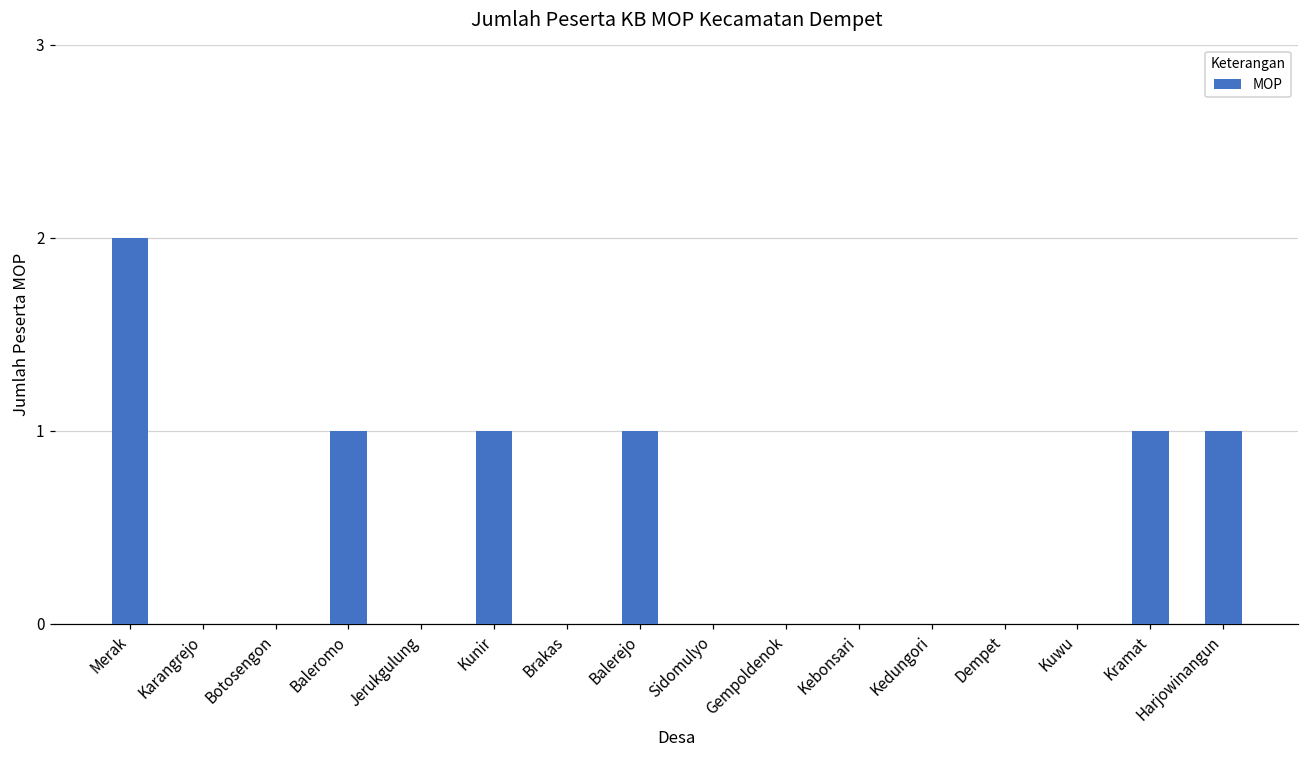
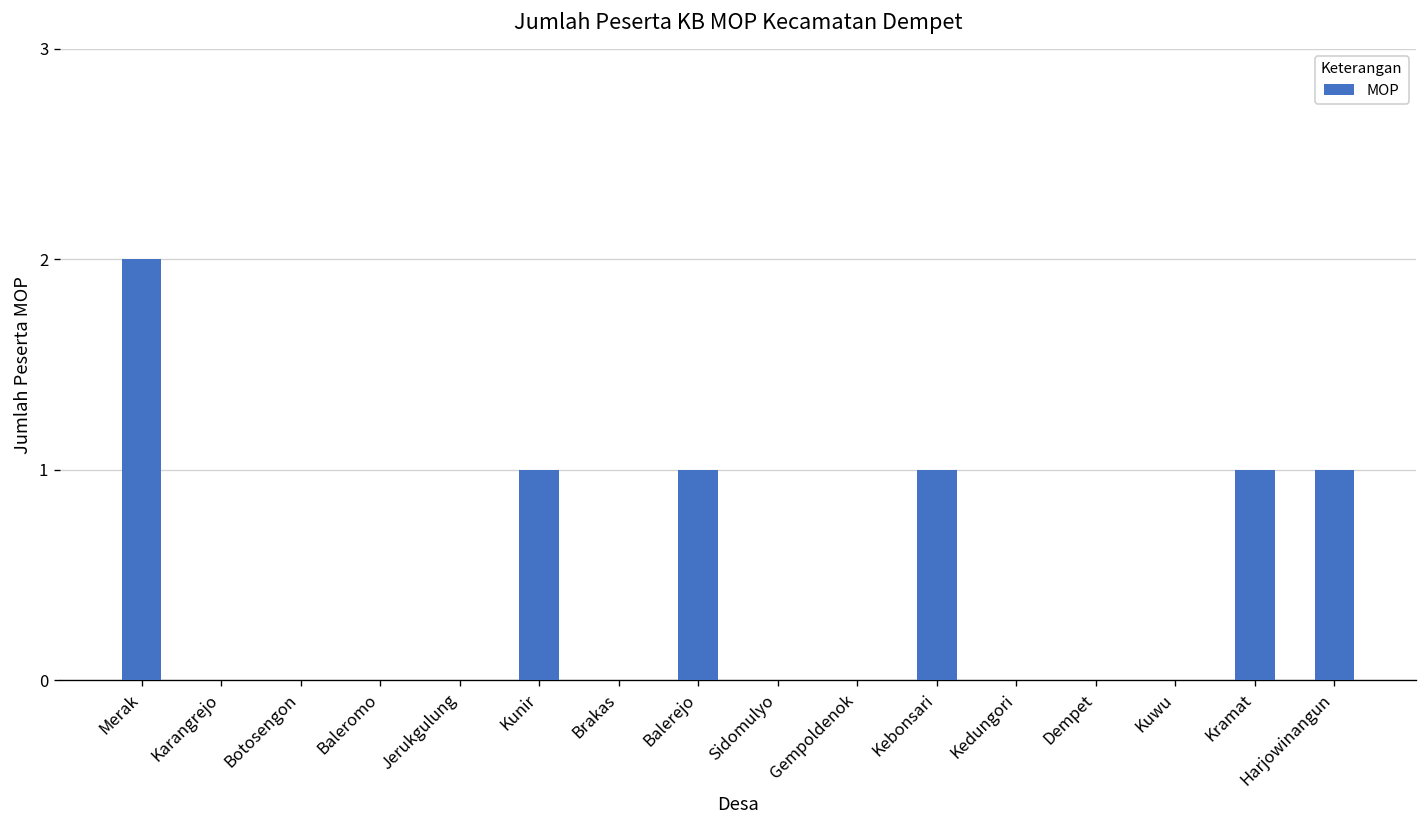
  {
    "Merak": 2,
    "Karangrejo": 0,
    "Botosengon": 0,
-   "Baleromo": 1,
+   "Baleromo": 0,
    "Jerukgulung": 0,
    "Kunir": 1,
    "Brakas": 0,
    "Balerejo": 1,
    "Sidomulyo": 0,
    "Gempoldenok": 0,
-   "Kebonsari": 0,
+   "Kebonsari": 1,
    "Kedungori": 0,
    "Dempet": 0,
    "Kuwu": 0,
    "Kramat": 1,
    "Harjowinangun": 1
  }
